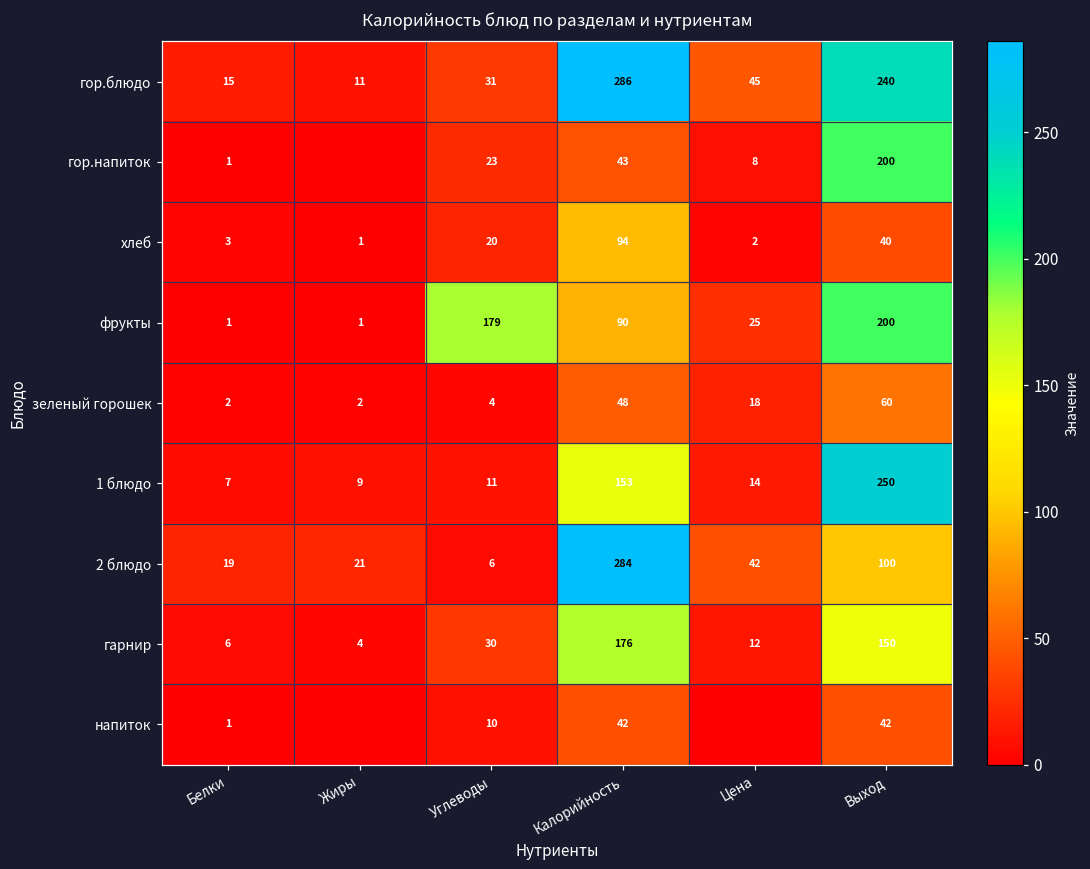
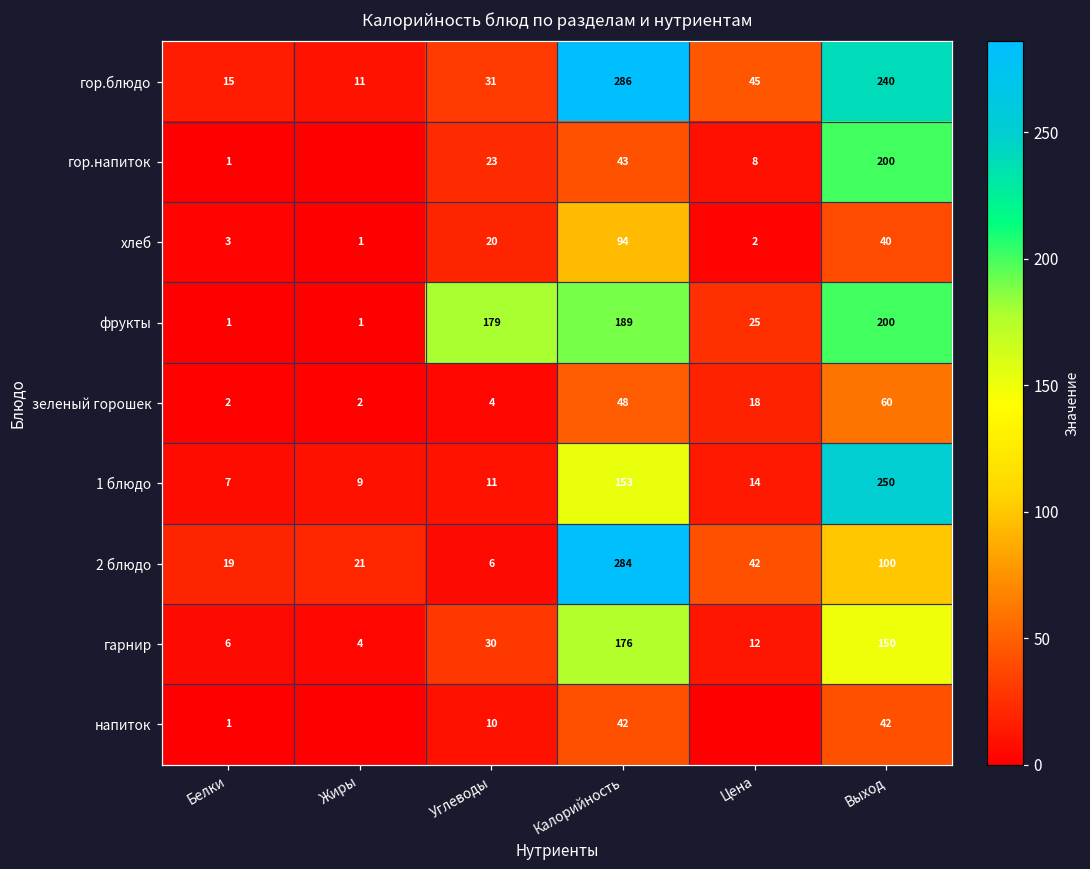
  {
    "гор.блюдо": {
      "Белки": 15,
      "Жиры": 11,
      "Углеводы": 31,
      "Калорийность": 286,
      "Цена": 45,
      "Выход": 240
    },
    "гор.напиток": {
      "Белки": 1,
      "Углеводы": 23,
      "Калорийность": 43,
      "Цена": 8,
      "Выход": 200
    },
    "хлеб": {
      "Белки": 3,
      "Жиры": 1,
      "Углеводы": 20,
      "Калорийность": 94,
      "Цена": 2,
      "Выход": 40
    },
    "фрукты": {
      "Белки": 1,
      "Жиры": 1,
      "Углеводы": 179,
-     "Калорийность": 90,
+     "Калорийность": 189,
      "Цена": 25,
      "Выход": 200
    },
    "зеленый горошек": {
      "Белки": 2,
      "Жиры": 2,
      "Углеводы": 4,
      "Калорийность": 48,
      "Цена": 18,
      "Выход": 60
    },
    "1 блюдо": {
      "Белки": 7,
      "Жиры": 9,
      "Углеводы": 11,
      "Калорийность": 153,
      "Цена": 14,
      "Выход": 250
    },
    "2 блюдо": {
      "Белки": 19,
      "Жиры": 21,
      "Углеводы": 6,
      "Калорийность": 284,
      "Цена": 42,
      "Выход": 100
    },
    "гарнир": {
      "Белки": 6,
      "Жиры": 4,
      "Углеводы": 30,
      "Калорийность": 176,
      "Цена": 12,
      "Выход": 150
    },
    "напиток": {
      "Белки": 1,
      "Углеводы": 10,
      "Калорийность": 42,
      "Выход": 42
    }
  }
